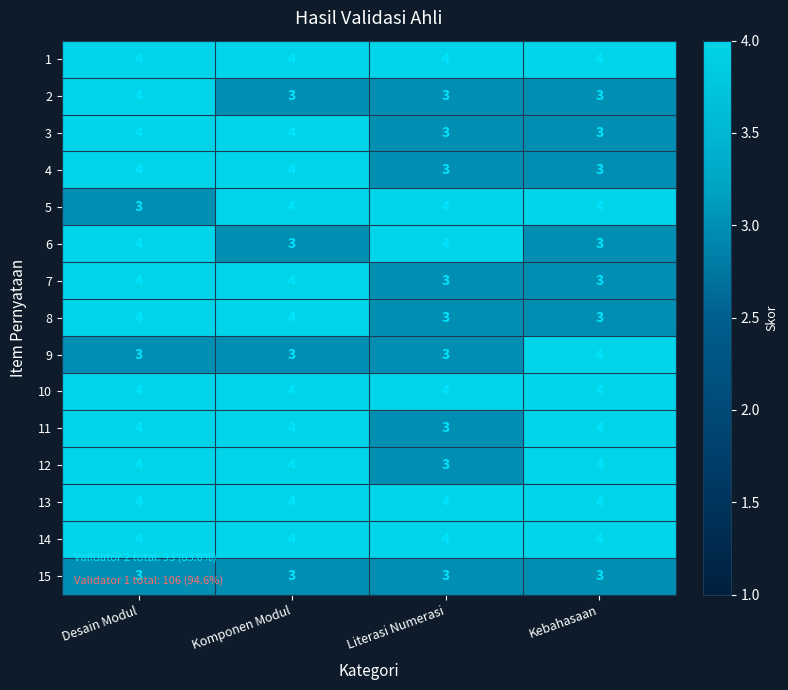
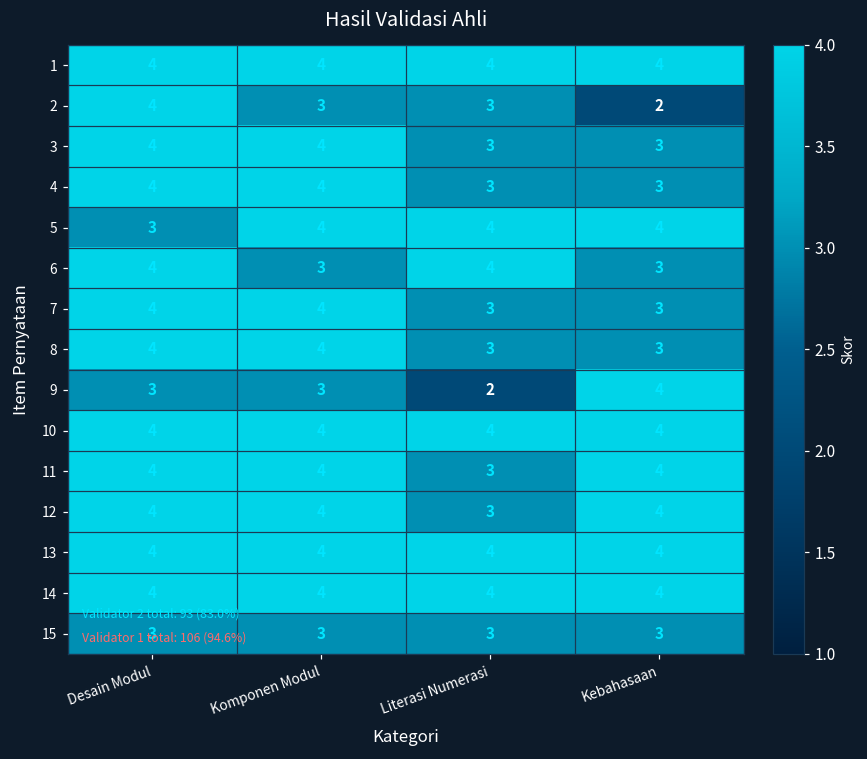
  {
    "2": {
      "Komponen Modul": 3,
      "Literasi Numerasi": 3,
-     "Kebahasaan": 3
+     "Kebahasaan": 2
    },
    "3": {
      "Literasi Numerasi": 3,
      "Kebahasaan": 3
    },
    "4": {
      "Literasi Numerasi": 3,
      "Kebahasaan": 3
    },
    "5": {
      "Desain Modul": 3
    },
    "6": {
      "Komponen Modul": 3,
      "Kebahasaan": 3
    },
    "7": {
      "Literasi Numerasi": 3,
      "Kebahasaan": 3
    },
    "8": {
      "Literasi Numerasi": 3,
      "Kebahasaan": 3
    },
    "9": {
      "Desain Modul": 3,
      "Komponen Modul": 3,
-     "Literasi Numerasi": 3
+     "Literasi Numerasi": 2
    },
    "11": {
      "Literasi Numerasi": 3
    },
    "12": {
      "Literasi Numerasi": 3
    },
    "15": {
      "Komponen Modul": 3,
      "Literasi Numerasi": 3,
      "Kebahasaan": 3
    }
  }
